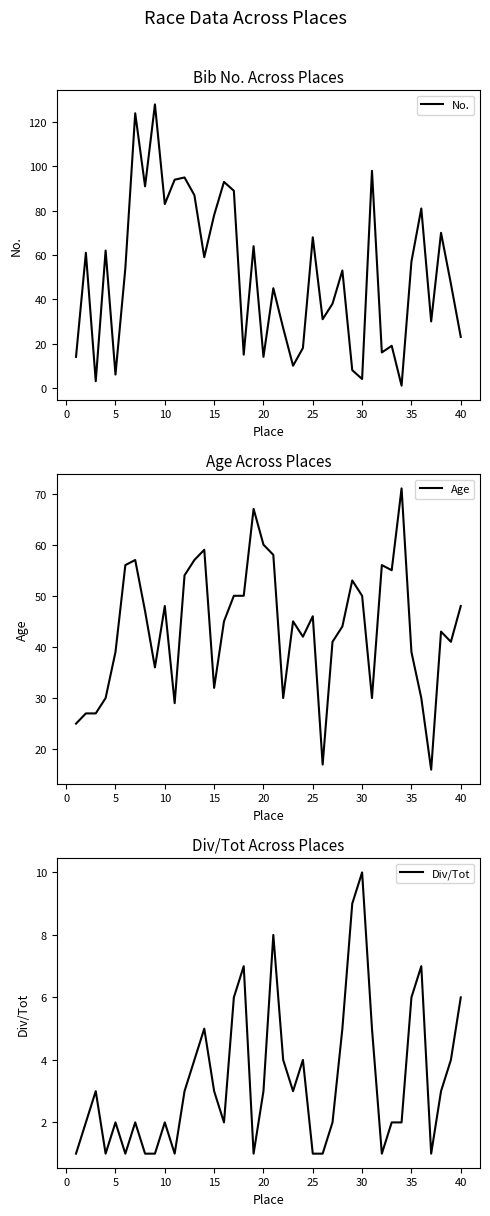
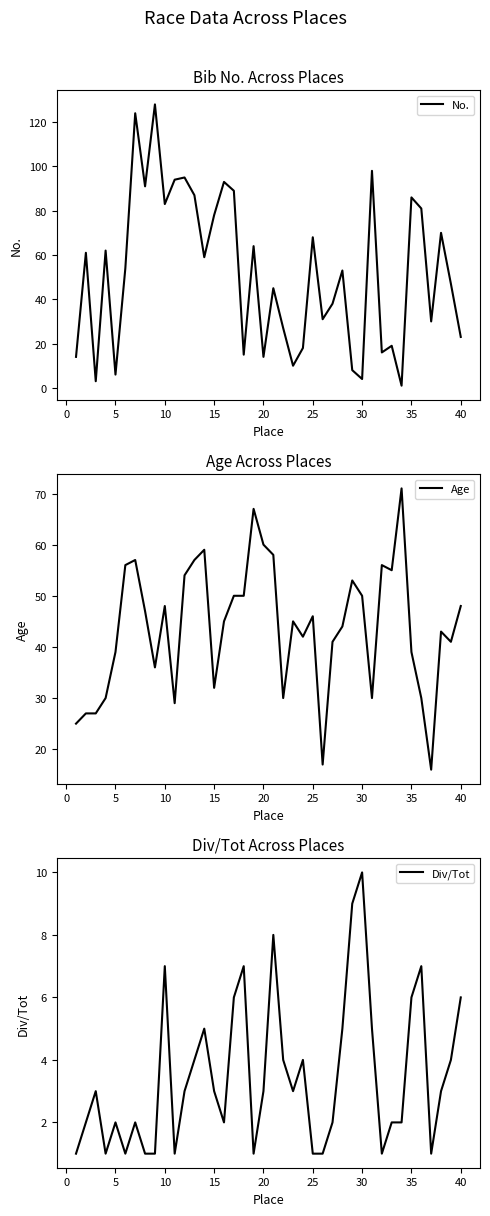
  {
    "Bib No. Across Places": {
      "5": 6,
      "10": 83,
      "15": 78,
      "20": 14,
      "25": 68,
      "30": 4,
-     "35": 57,
+     "35": 86,
      "40": 23
    },
    "Age Across Places": {
      "5": 39,
      "10": 48,
      "15": 32,
      "20": 60,
      "25": 46,
      "30": 50,
      "35": 39,
      "40": 48
    },
    "Div/Tot Across Places": {
      "5": 2,
-     "10": 2,
+     "10": 7,
      "15": 3,
      "20": 3,
      "25": 1,
      "30": 10,
      "35": 6,
      "40": 6
    }
  }
